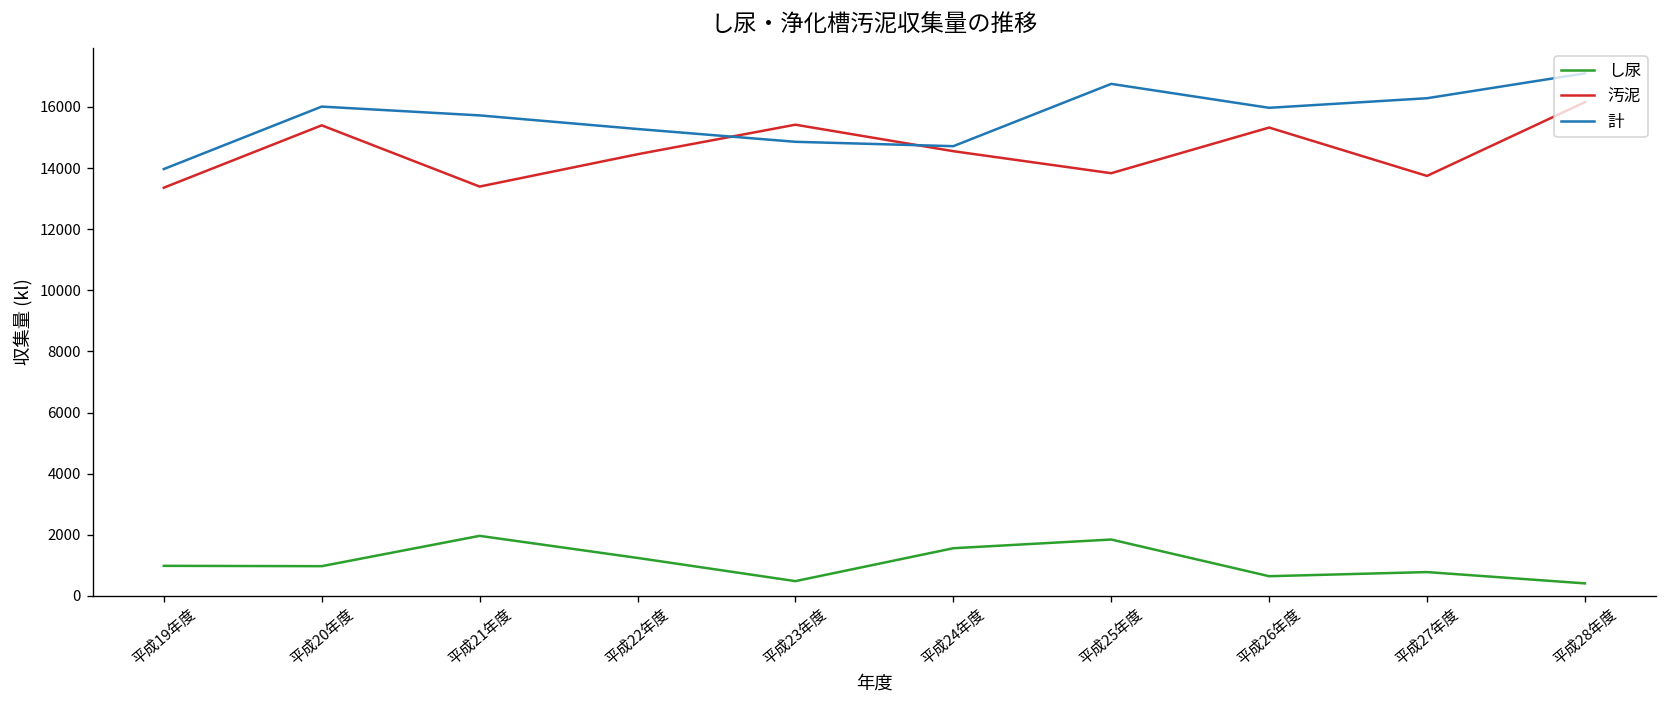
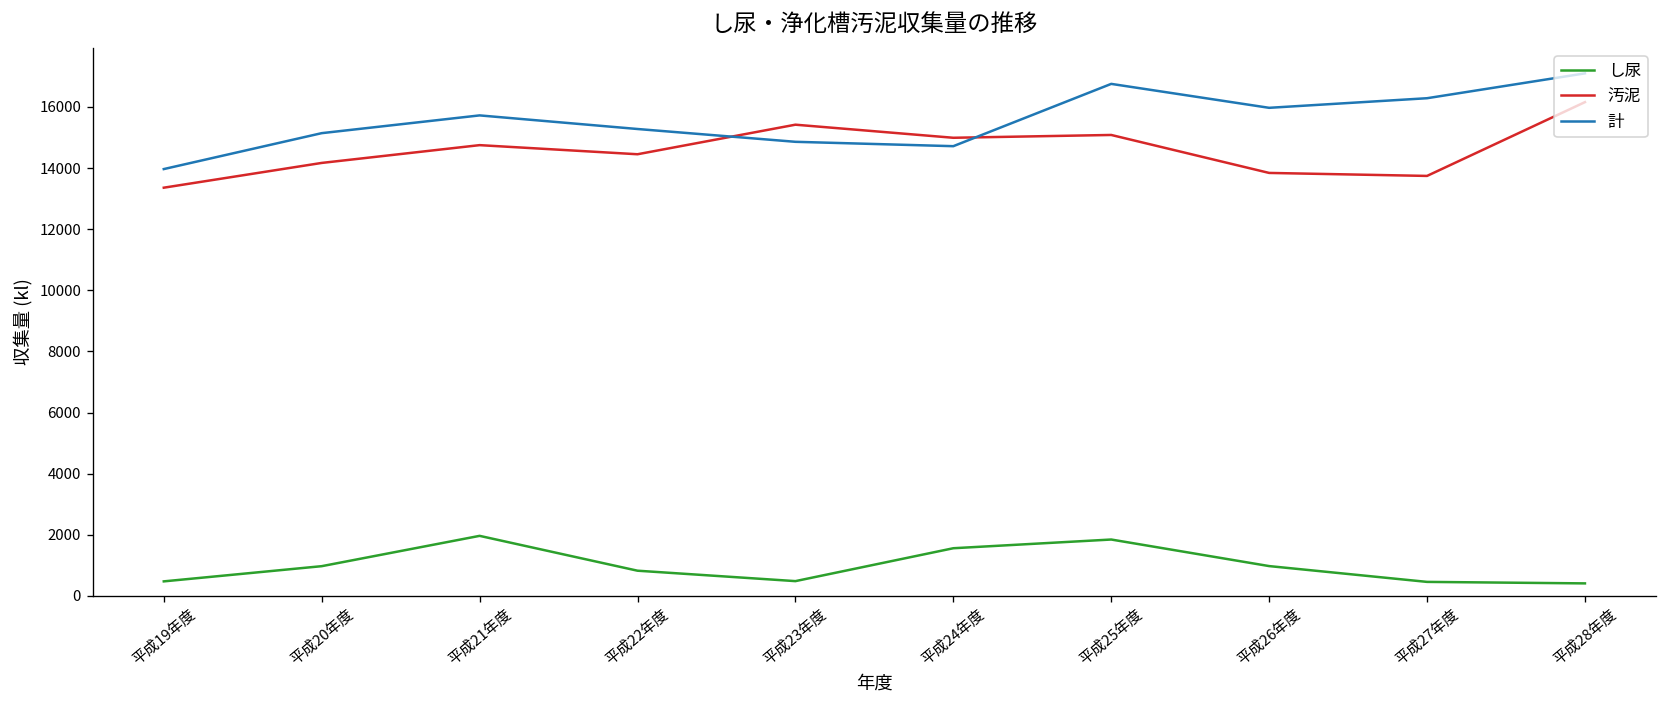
  {
    "し尿": {
-     "平成19年度": 1000,
+     "平成19年度": 500,
      "平成20年度": 1000,
      "平成21年度": 2000,
-     "平成22年度": 1200,
+     "平成22年度": 800,
      "平成23年度": 500,
      "平成24年度": 1600,
      "平成25年度": 1800,
-     "平成26年度": 600,
-     "平成27年度": 800,
+     "平成26年度": 1000,
+     "平成27年度": 500,
      "平成28年度": 400
    },
    "汚泥": {
      "平成19年度": 13400,
-     "平成20年度": 15400,
-     "平成21年度": 13400,
+     "平成20年度": 14200,
+     "平成21年度": 14700,
      "平成22年度": 14500,
      "平成23年度": 15400,
-     "平成24年度": 14600,
-     "平成25年度": 13800,
-     "平成26年度": 15300,
+     "平成24年度": 15000,
+     "平成25年度": 15100,
+     "平成26年度": 13800,
      "平成27年度": 13700
    },
    "計": {
      "平成19年度": 14000,
-     "平成20年度": 16000,
+     "平成20年度": 15100,
      "平成21年度": 15700,
      "平成22年度": 15300,
      "平成23年度": 14900,
      "平成24年度": 14700,
      "平成25年度": 16800,
      "平成26年度": 16000,
      "平成27年度": 16300
    }
  }
